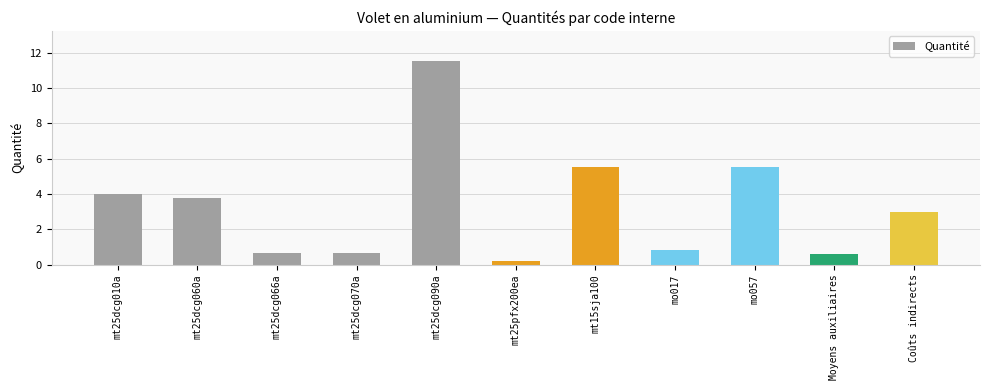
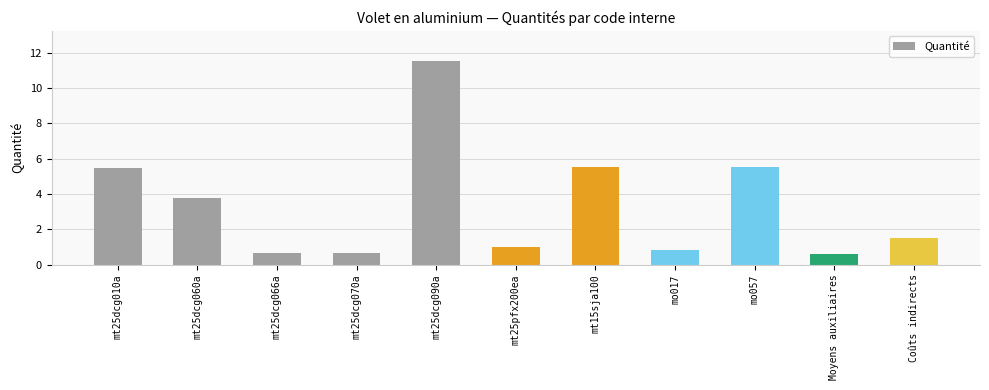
  {
-   "mt25dcg010a": 4.0,
+   "mt25dcg010a": 5.5,
    "mt25dcg060a": 3.8,
    "mt25dcg066a": 0.6,
    "mt25dcg070a": 0.6,
    "mt25dcg090a": 11.5,
-   "mt25pfx200ea": 0.2,
+   "mt25pfx200ea": 1.0,
    "mt15sja100": 5.5,
    "mo017": 0.8,
    "mo057": 5.5,
    "Moyens auxiliaires": 0.6,
-   "Coûts indirects": 3.0
+   "Coûts indirects": 1.5
  }
